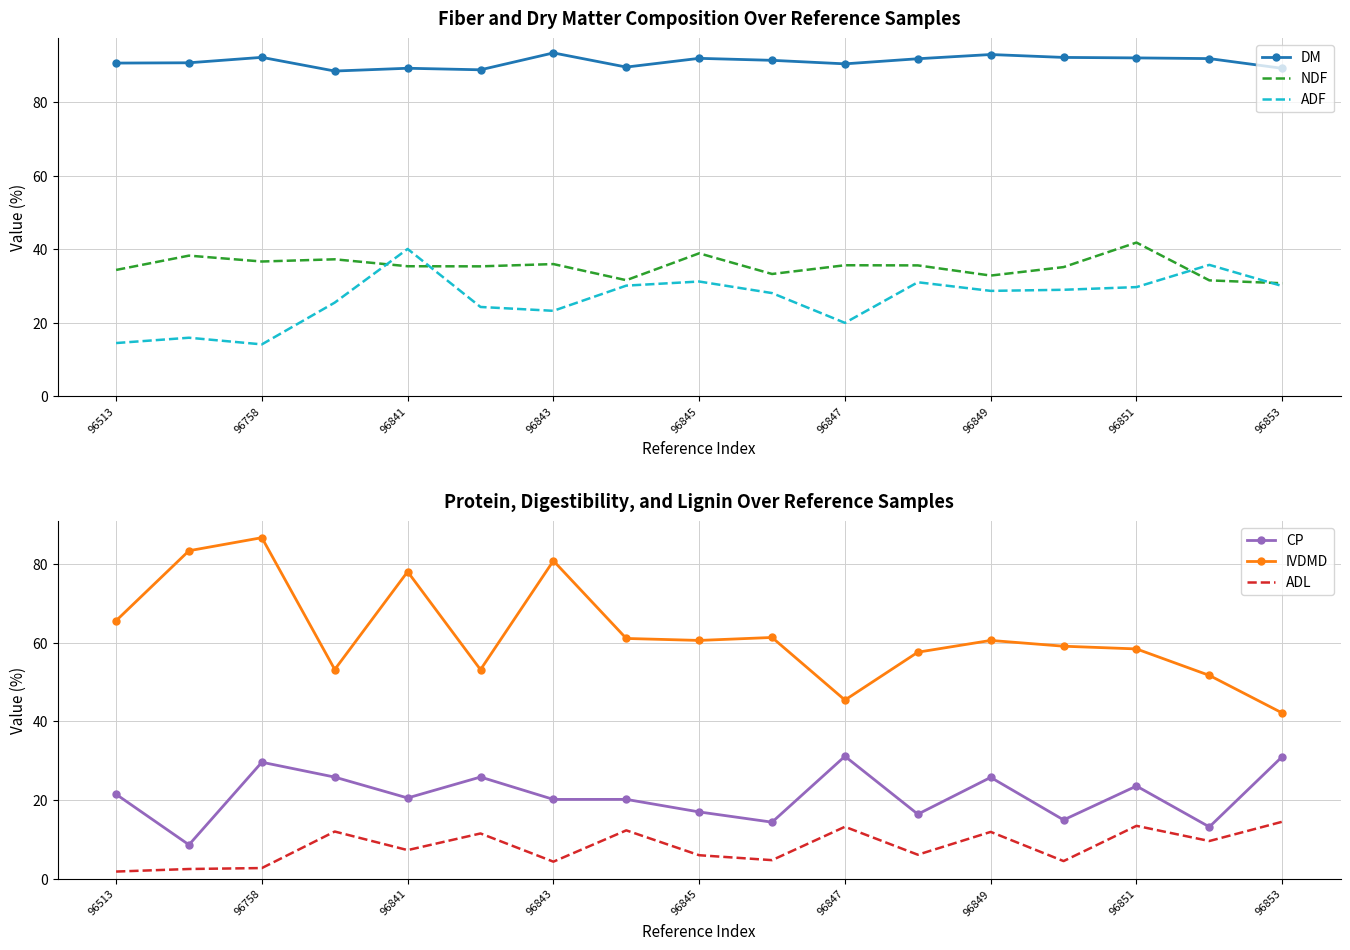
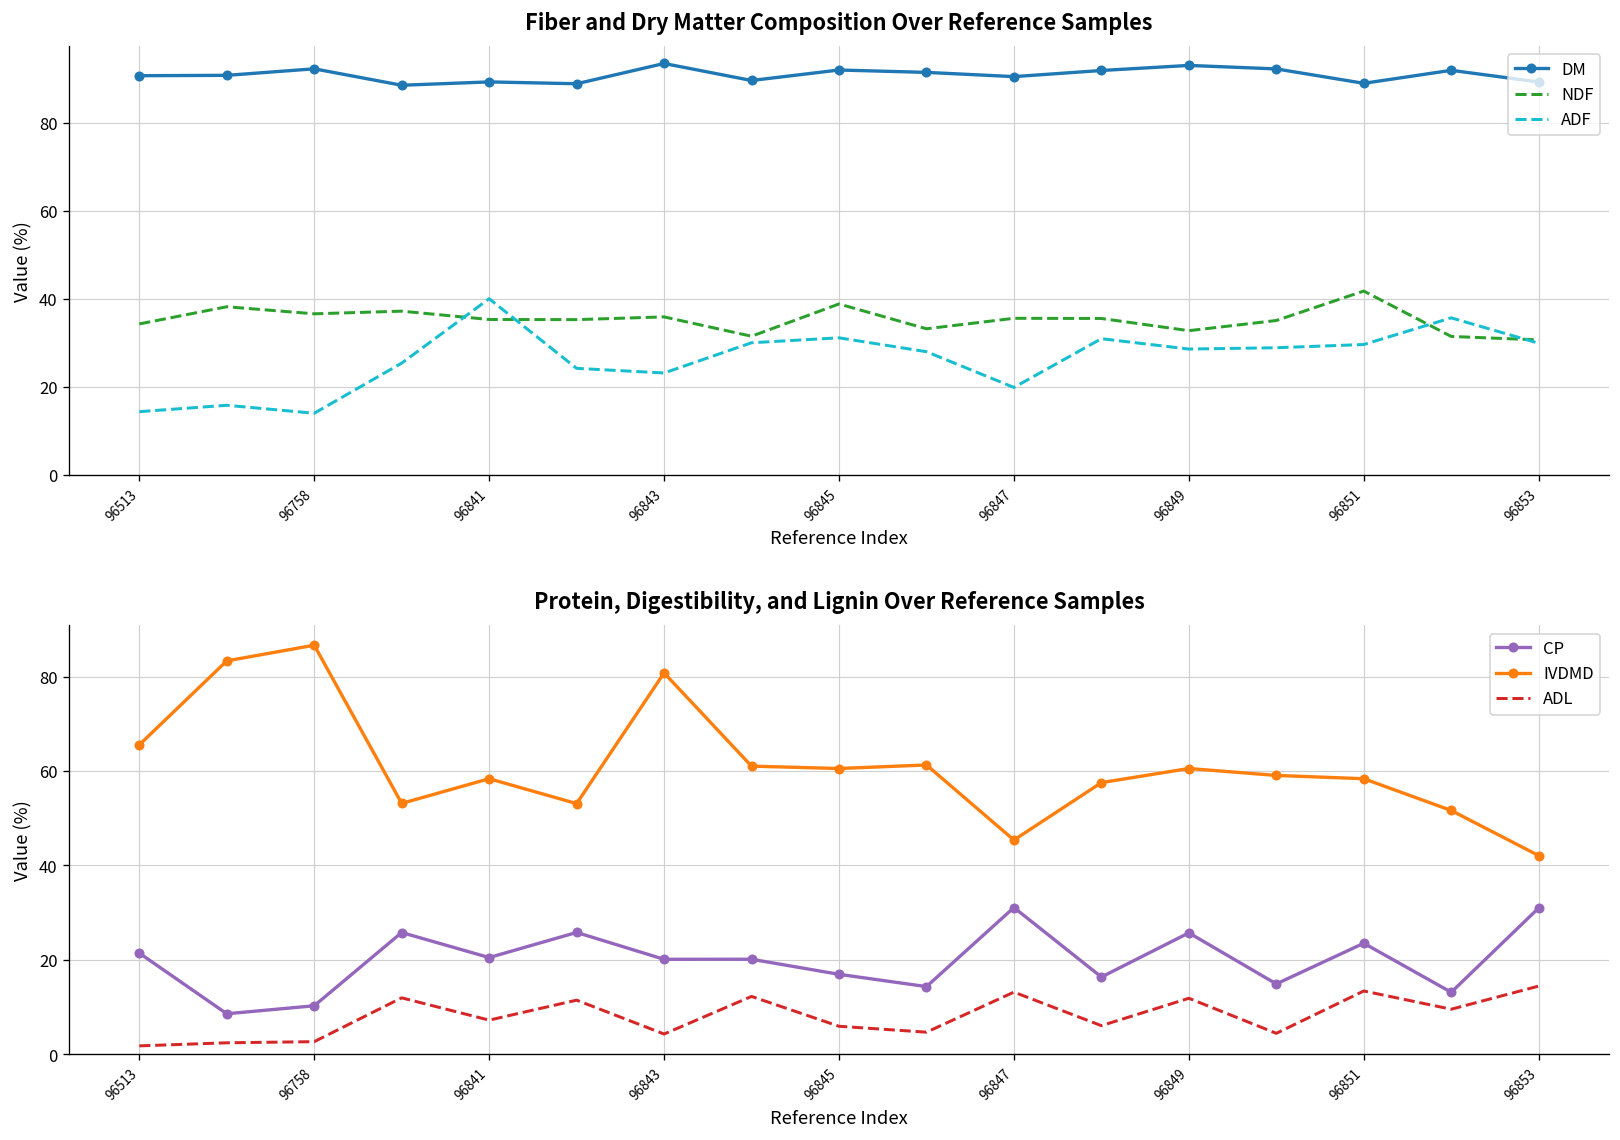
  {
    "Fiber and Dry Matter Composition Over Reference Samples": {
      "DM": {
        "96513": 91,
        "96758": 92,
        "96841": 89,
        "96843": 93,
        "96845": 92,
        "96847": 90,
        "96849": 93,
-       "96851": 92
+       "96851": 89
      },
      "NDF": {
        "96513": 34,
        "96758": 37,
        "96841": 35,
        "96843": 36,
        "96845": 39,
        "96847": 36,
        "96849": 33,
        "96851": 42,
        "96853": 31
      },
      "ADF": {
        "96513": 14,
        "96758": 14,
        "96841": 40,
        "96843": 23,
        "96845": 31,
        "96847": 20,
        "96849": 29,
        "96851": 30,
        "96853": 30
      }
    },
    "Protein, Digestibility, and Lignin Over Reference Samples": {
      "CP": {
        "96513": 21,
-       "96758": 30,
+       "96758": 10,
        "96841": 21,
        "96843": 20,
        "96845": 17,
        "96847": 31,
        "96849": 26,
        "96851": 24,
        "96853": 31
      },
      "IVDMD": {
        "96513": 66,
        "96758": 87,
-       "96841": 78,
+       "96841": 58,
        "96843": 81,
        "96845": 61,
        "96847": 45,
        "96849": 61,
        "96851": 58,
        "96853": 42
      },
      "ADL": {
        "96513": 2,
        "96758": 3,
        "96841": 7,
        "96843": 4,
        "96845": 6,
        "96847": 13,
        "96849": 12,
        "96851": 13,
        "96853": 14
      }
    }
  }
